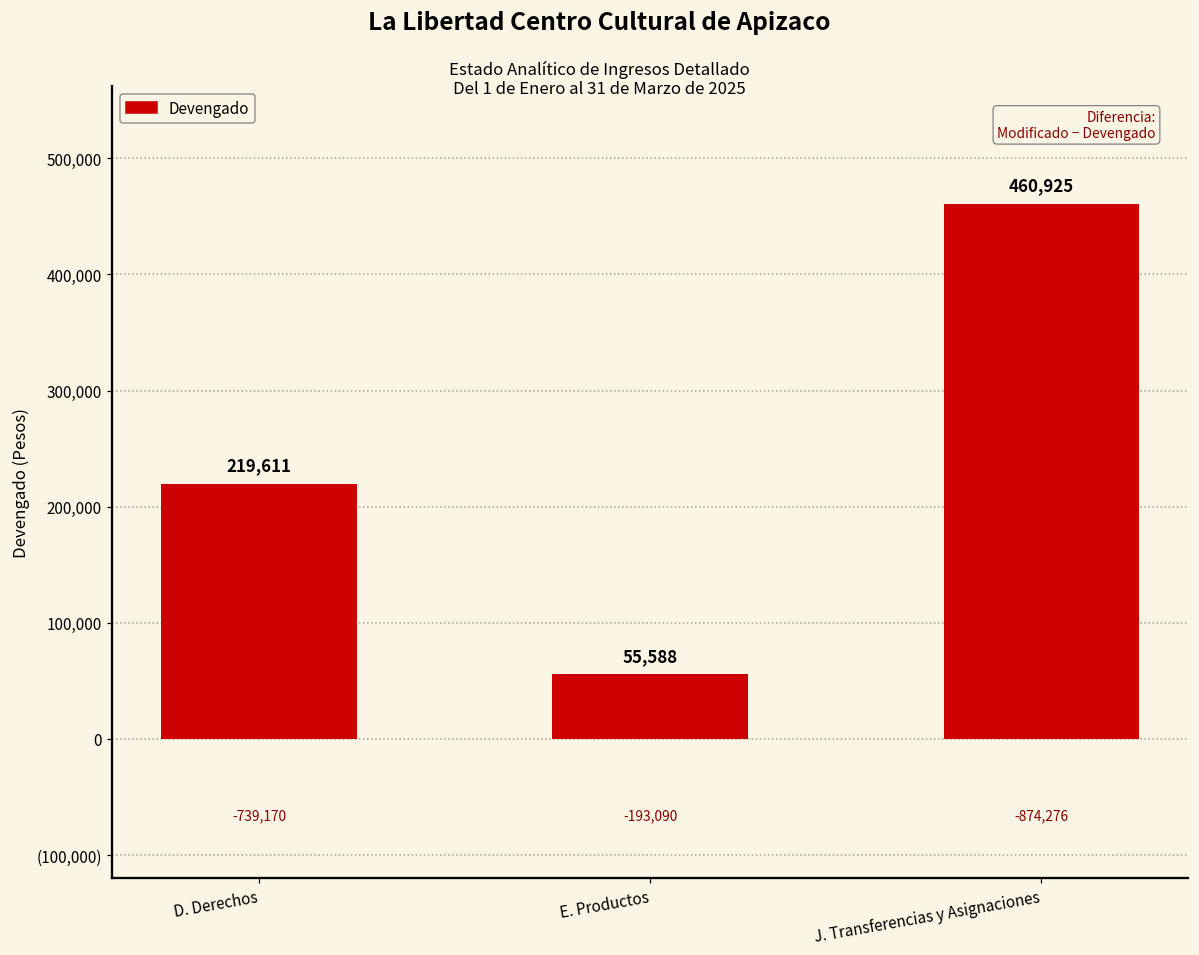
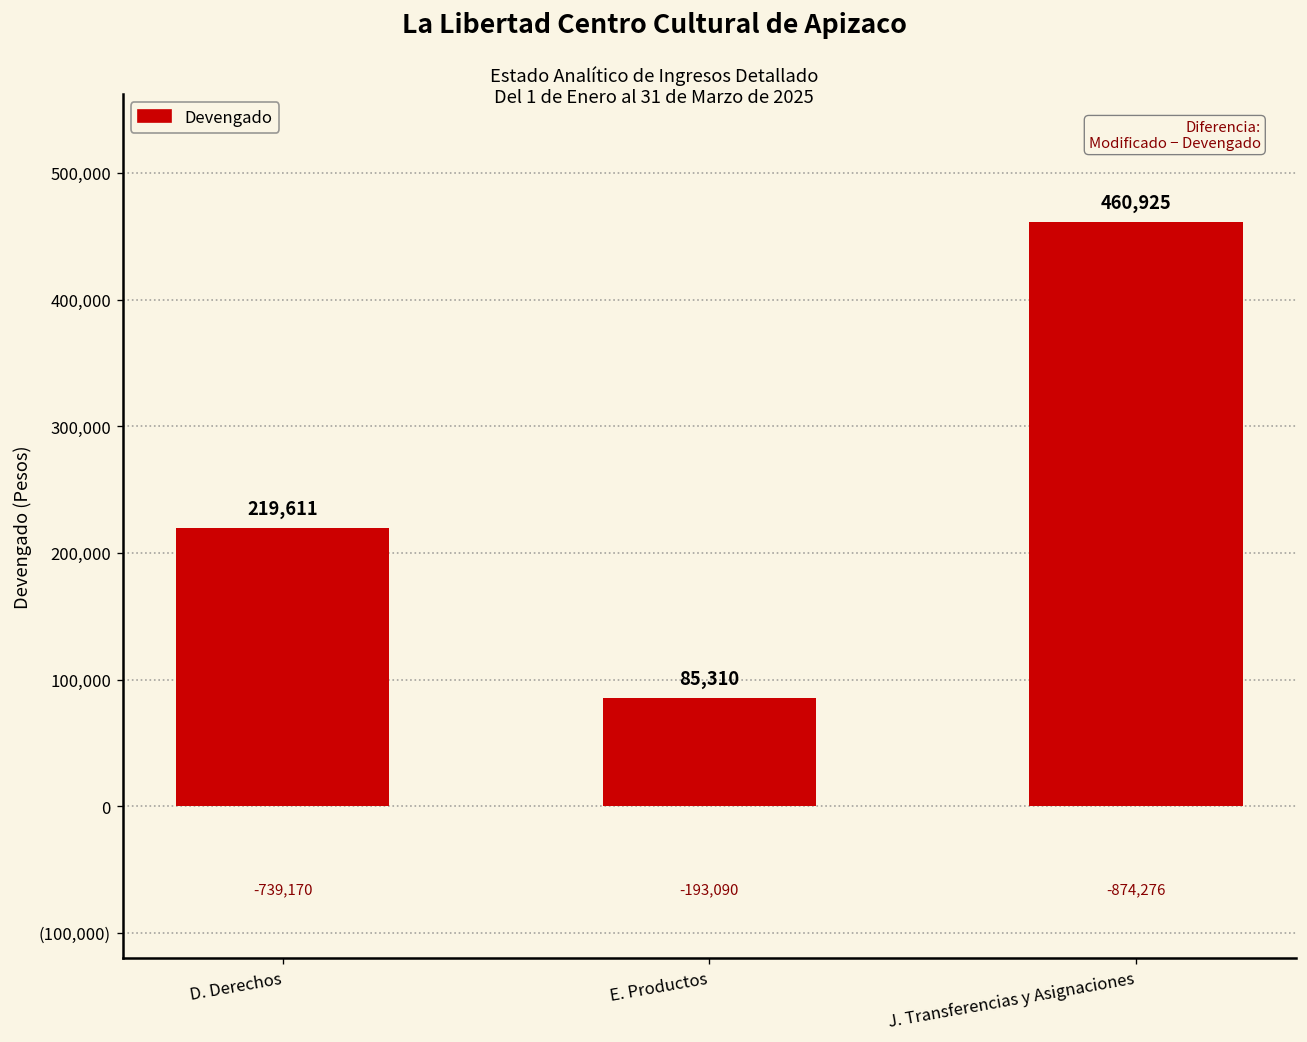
  {
    "D. Derechos": "219,611",
-   "E. Productos": "55,588",
+   "E. Productos": "85,310",
    "J. Transferencias y Asignaciones": "460,925"
  }
